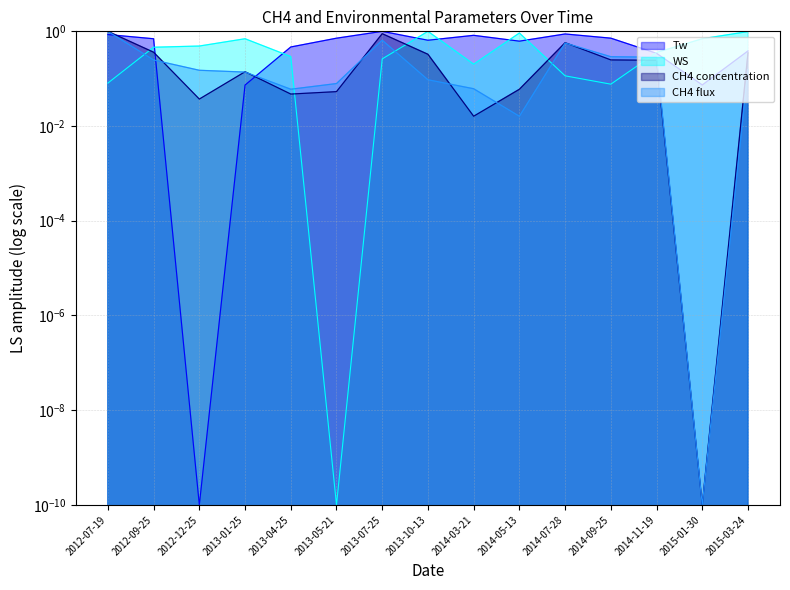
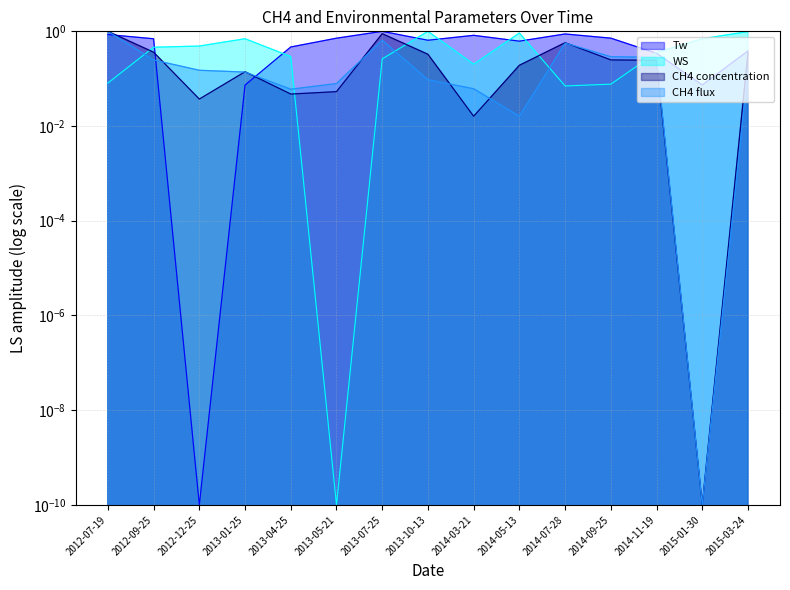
  {
    "Tw": {
      "2012-07-19": 0.9,
      "2012-09-25": 0.7,
      "2012-12-25": 0.00000000010,
      "2013-01-25": 0.07,
      "2013-04-25": 0.5,
      "2013-05-21": 0.7,
      "2013-10-13": 0.6,
      "2014-03-21": 0.8,
      "2014-05-13": 0.6,
      "2014-07-28": 0.9,
      "2014-09-25": 0.7
    },
    "WS": {
      "2012-07-19": 0.08,
      "2012-09-25": 0.5,
      "2012-12-25": 0.5,
      "2013-01-25": 0.7,
      "2013-04-25": 0.3,
      "2013-05-21": 0.00000000010,
      "2013-07-25": 0.3,
      "2013-10-13": 1.0,
      "2014-03-21": 0.20,
      "2014-05-13": 0.9,
-     "2014-07-28": 0.11,
+     "2014-07-28": 0.07,
      "2014-09-25": 0.08,
      "2015-03-24": 1.0
    },
    "CH4 concentration": {
      "2012-09-25": 0.4,
      "2012-12-25": 0.04,
      "2013-04-25": 0.05,
      "2013-05-21": 0.05,
      "2013-10-13": 0.3,
      "2014-03-21": 0.016,
-     "2014-05-13": 0.06,
+     "2014-05-13": 0.19,
      "2014-09-25": 0.2
    },
    "CH4 flux": {
      "2012-09-25": 0.2,
      "2012-12-25": 0.15,
      "2013-04-25": 0.06,
      "2013-05-21": 0.08,
      "2013-07-25": 0.6,
      "2013-10-13": 0.09,
      "2014-03-21": 0.06,
      "2014-05-13": 0.016,
      "2014-09-25": 0.3
    }
  }
